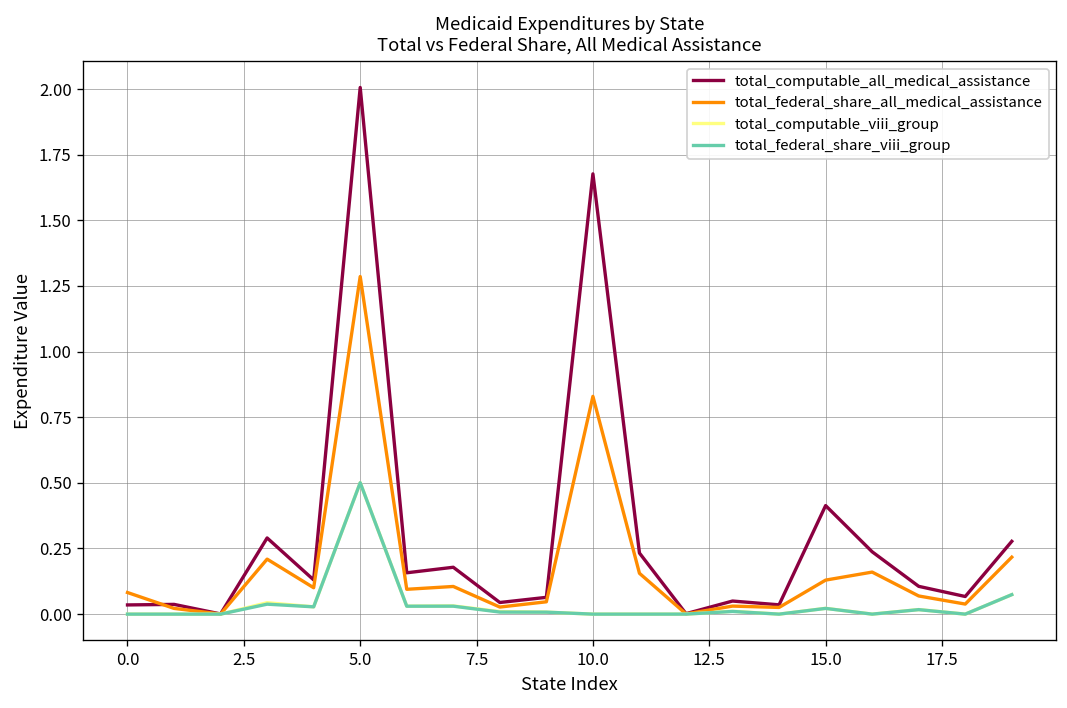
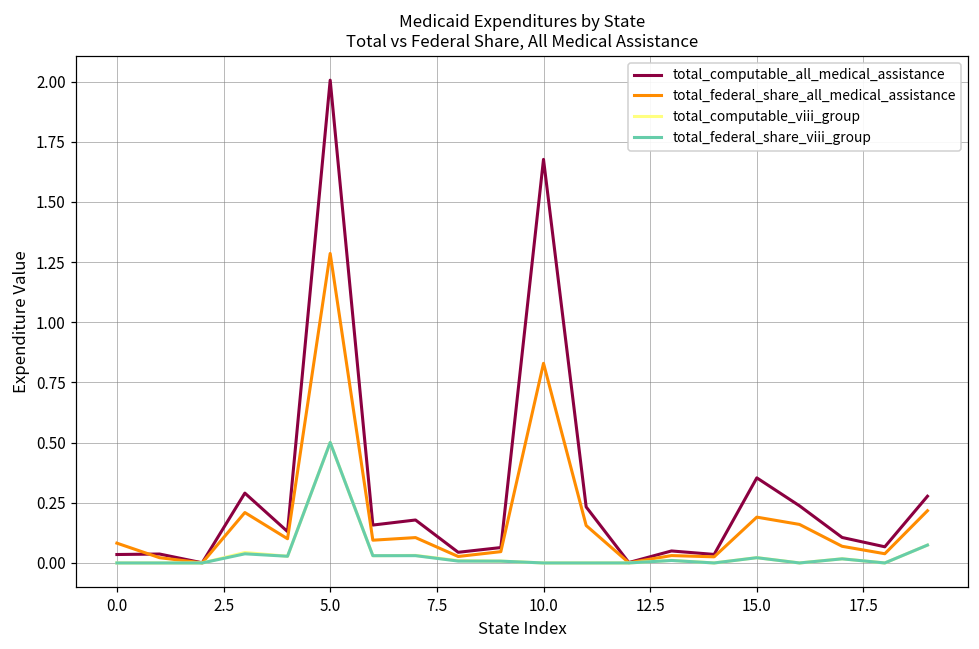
  {
    "total_computable_all_medical_assistance": {
      "0.0": 0.04,
      "5.0": 2.01,
      "10.0": 1.68,
-     "15.0": 0.41
+     "15.0": 0.35
    },
    "total_federal_share_all_medical_assistance": {
      "0.0": 0.08,
      "5.0": 1.29,
      "10.0": 0.83,
-     "15.0": 0.13
+     "15.0": 0.19
    }
  }
